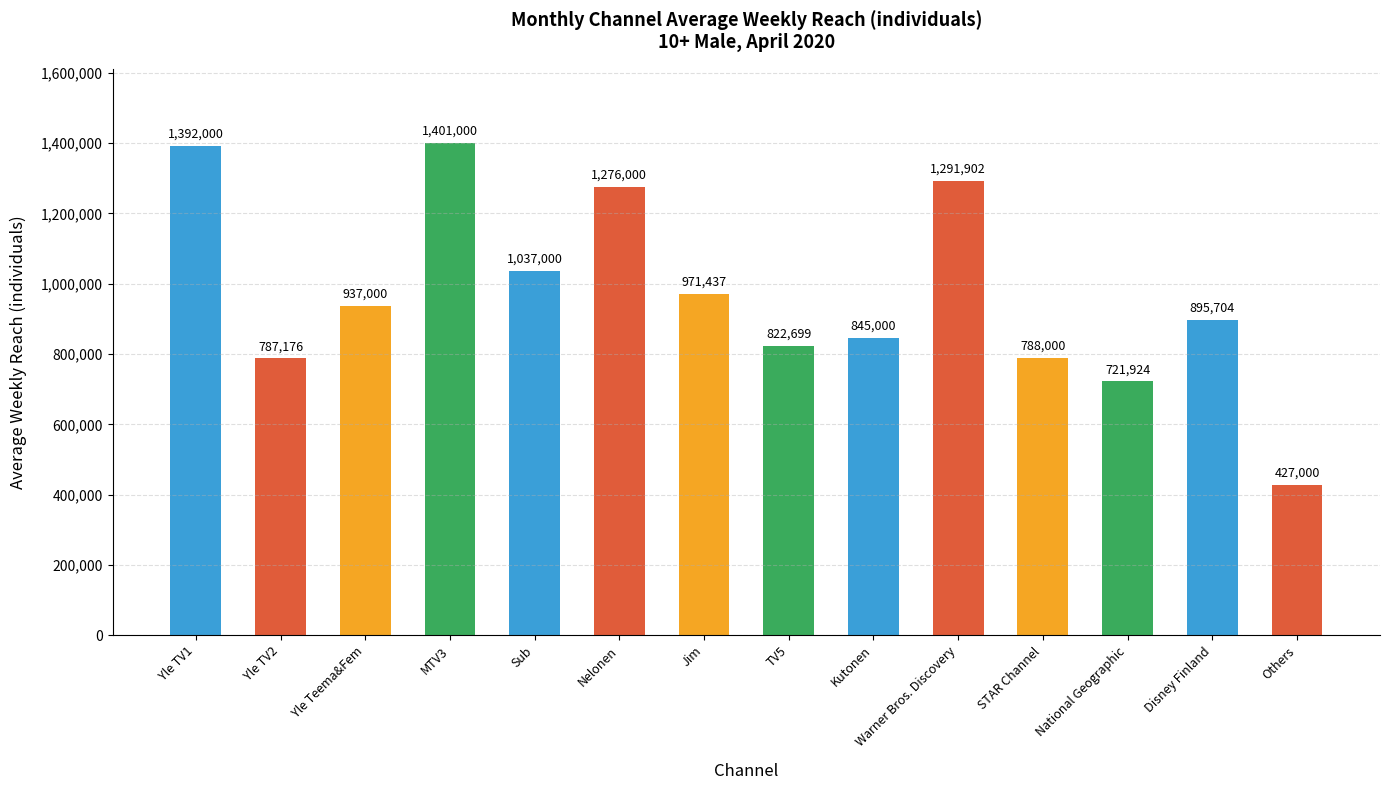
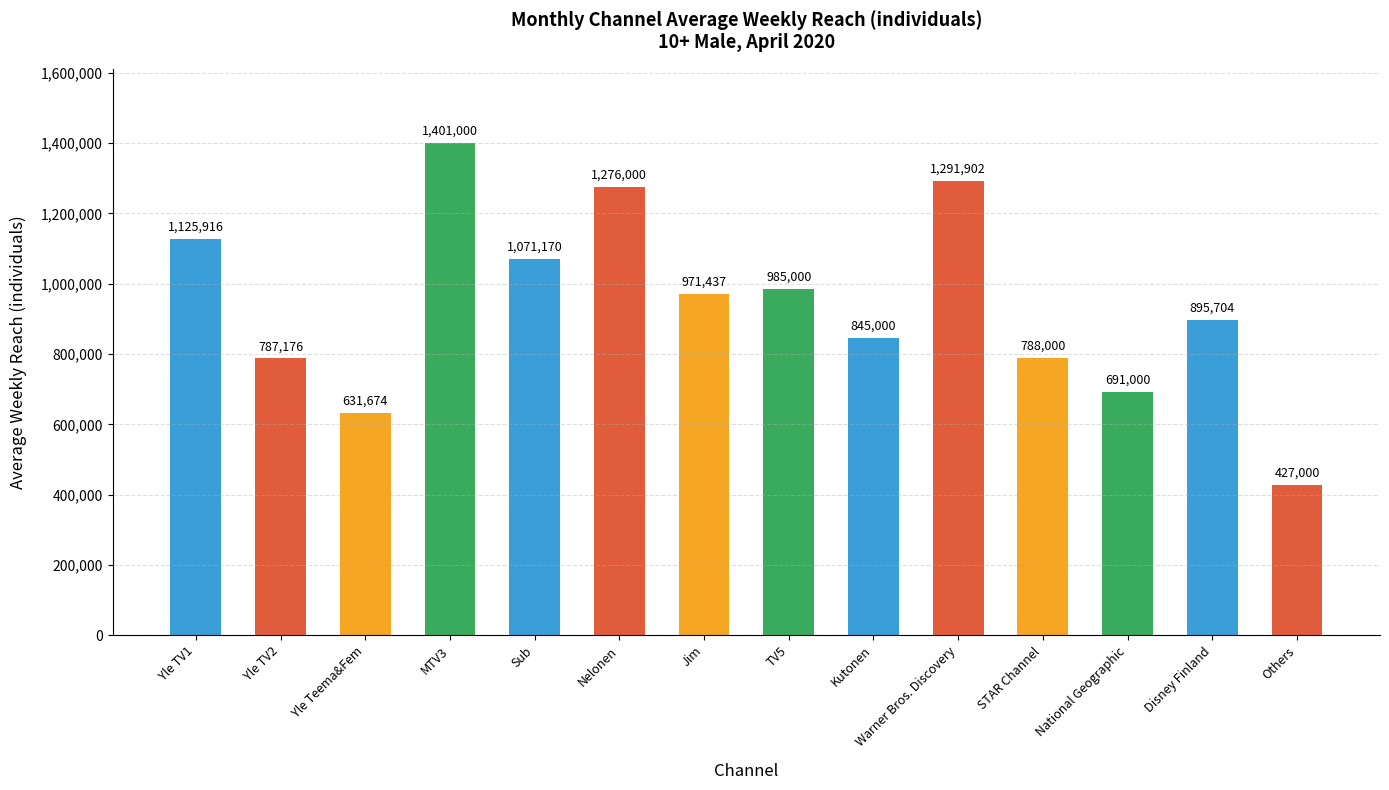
  {
-   "Yle TV1": "1,392,000",
+   "Yle TV1": "1,125,916",
    "Yle TV2": "787,176",
-   "Yle Teema&Fem": "937,000",
+   "Yle Teema&Fem": "631,674",
    "MTV3": "1,401,000",
-   "Sub": "1,037,000",
+   "Sub": "1,071,170",
    "Nelonen": "1,276,000",
    "Jim": "971,437",
-   "TV5": "822,699",
+   "TV5": "985,000",
    "Kutonen": "845,000",
    "Warner Bros. Discovery": "1,291,902",
    "STAR Channel": "788,000",
-   "National Geographic": "721,924",
+   "National Geographic": "691,000",
    "Disney Finland": "895,704",
    "Others": "427,000"
  }
